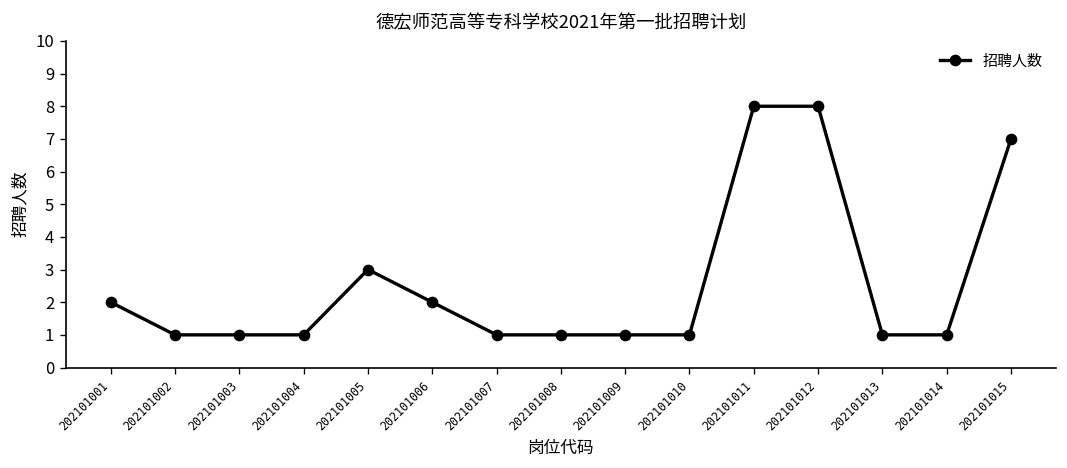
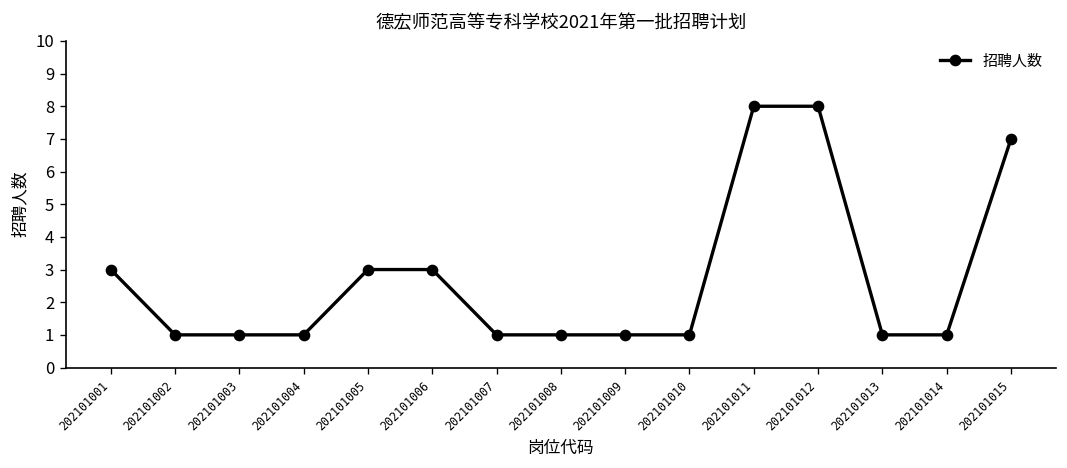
  {
-   "202101001": 2,
+   "202101001": 3,
    "202101002": 1,
    "202101003": 1,
    "202101004": 1,
    "202101005": 3,
-   "202101006": 2,
+   "202101006": 3,
    "202101007": 1,
    "202101008": 1,
    "202101009": 1,
    "202101010": 1,
    "202101011": 8,
    "202101012": 8,
    "202101013": 1,
    "202101014": 1,
    "202101015": 7
  }
